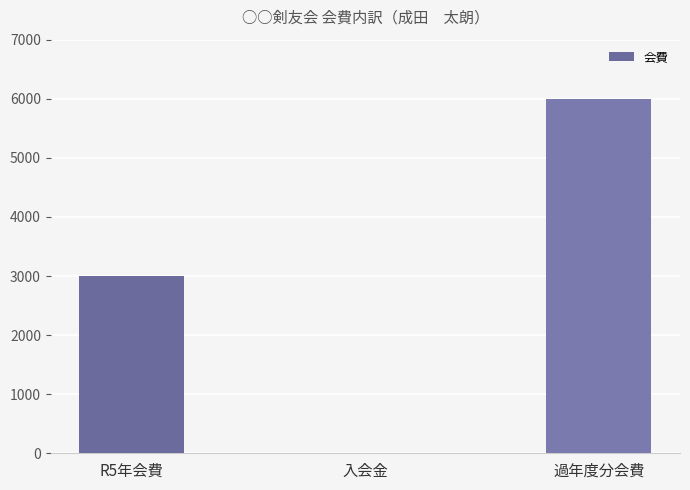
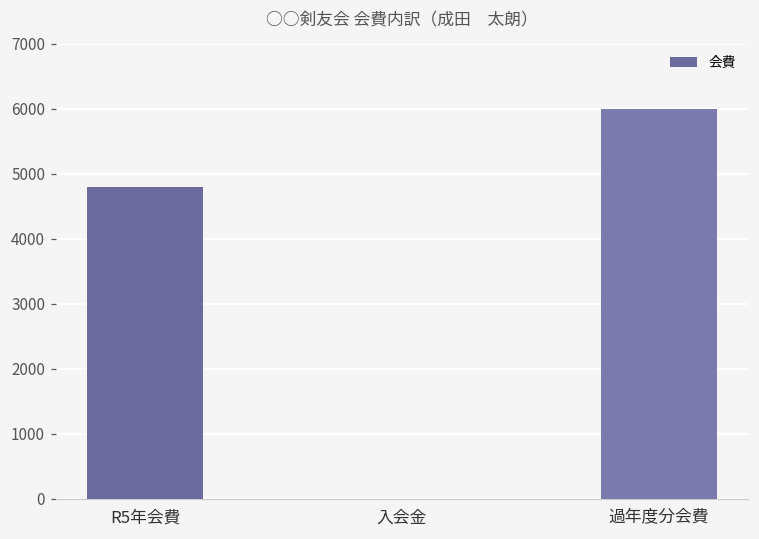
  {
-   "R5年会費": 3000,
+   "R5年会費": 4800,
    "入会金": 0,
    "過年度分会費": 6000
  }
